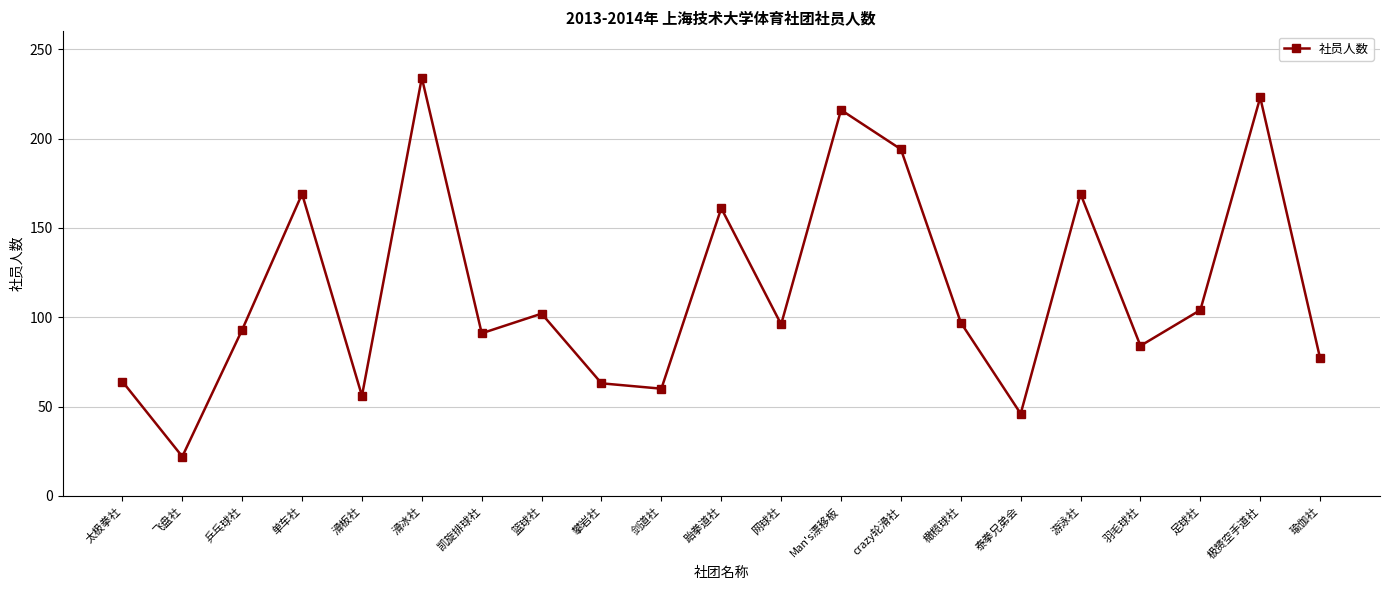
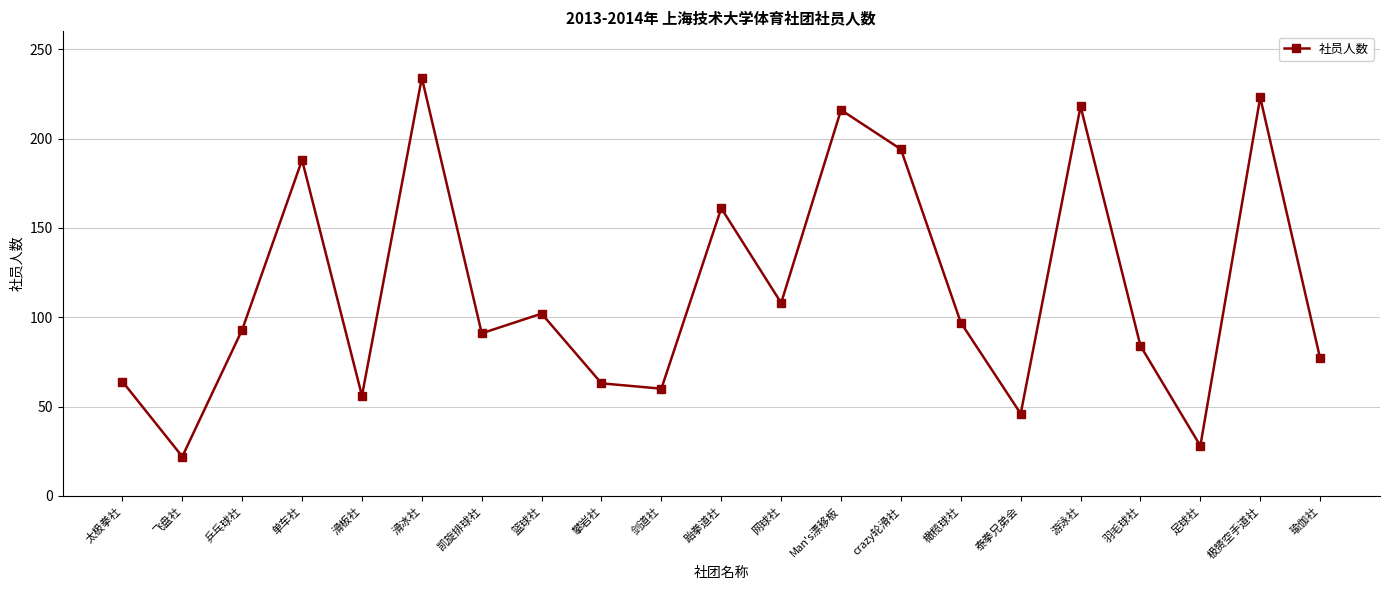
  {
    "太极拳社": 64,
    "飞盘社": 22,
    "乒乓球社": 93,
-   "单车社": 169,
+   "单车社": 188,
    "滑板社": 56,
    "滑冰社": 234,
    "凯旋排球社": 91,
    "篮球社": 102,
    "攀岩社": 63,
    "剑道社": 60,
    "跆拳道社": 161,
-   "网球社": 96,
+   "网球社": 108,
    "Man's漂移板": 216,
    "crazy轮滑社": 194,
    "橄榄球社": 97,
    "泰拳兄弟会": 46,
-   "游泳社": 169,
+   "游泳社": 218,
    "羽毛球社": 84,
-   "足球社": 104,
+   "足球社": 28,
    "极赟空手道社": 223,
    "瑜伽社": 77
  }
